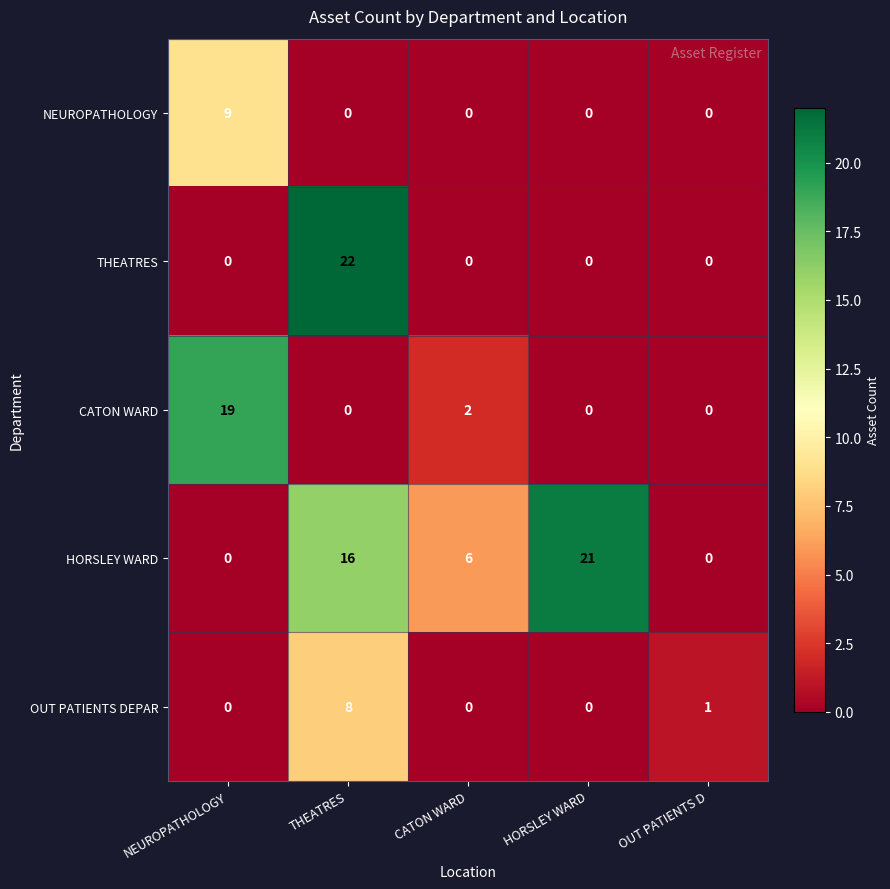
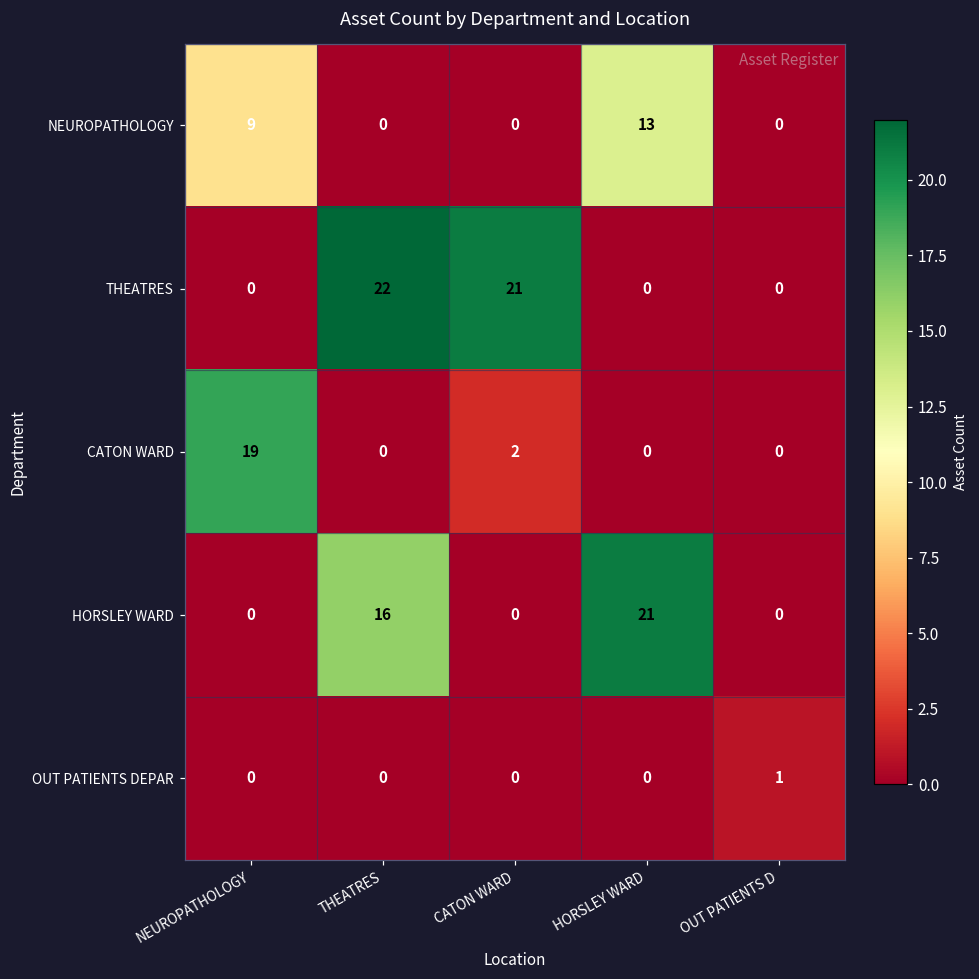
  {
    "NEUROPATHOLOGY": {
      "NEUROPATHOLOGY": 9,
      "THEATRES": 0,
      "CATON WARD": 0,
-     "HORSLEY WARD": 0
+     "HORSLEY WARD": 13
    },
    "THEATRES": {
      "NEUROPATHOLOGY": 0,
      "THEATRES": 22,
-     "CATON WARD": 0,
+     "CATON WARD": 21,
      "HORSLEY WARD": 0,
      "OUT PATIENTS D": 0
    },
    "CATON WARD": {
      "NEUROPATHOLOGY": 19,
      "THEATRES": 0,
      "CATON WARD": 2,
      "HORSLEY WARD": 0,
      "OUT PATIENTS D": 0
    },
    "HORSLEY WARD": {
      "NEUROPATHOLOGY": 0,
      "THEATRES": 16,
-     "CATON WARD": 6,
+     "CATON WARD": 0,
      "HORSLEY WARD": 21,
      "OUT PATIENTS D": 0
    },
    "OUT PATIENTS DEPAR": {
      "NEUROPATHOLOGY": 0,
-     "THEATRES": 8,
+     "THEATRES": 0,
      "CATON WARD": 0,
      "HORSLEY WARD": 0,
      "OUT PATIENTS D": 1
    }
  }
